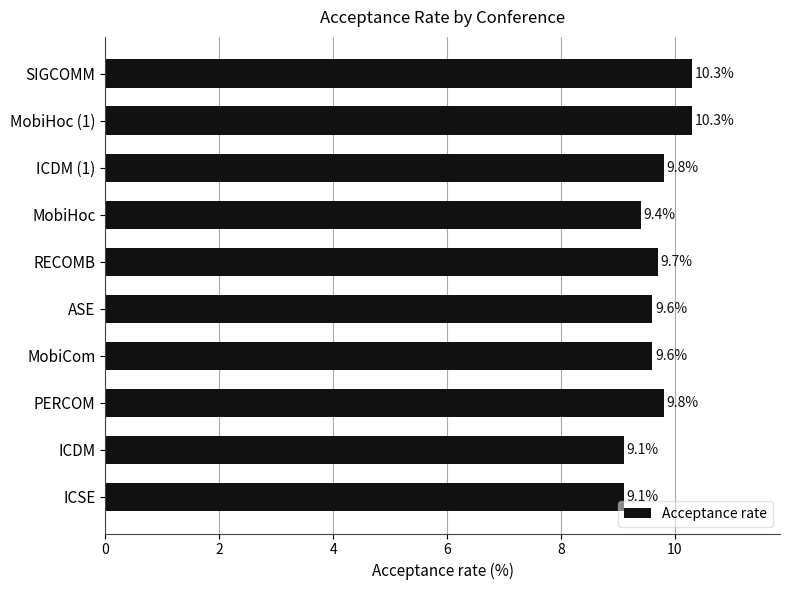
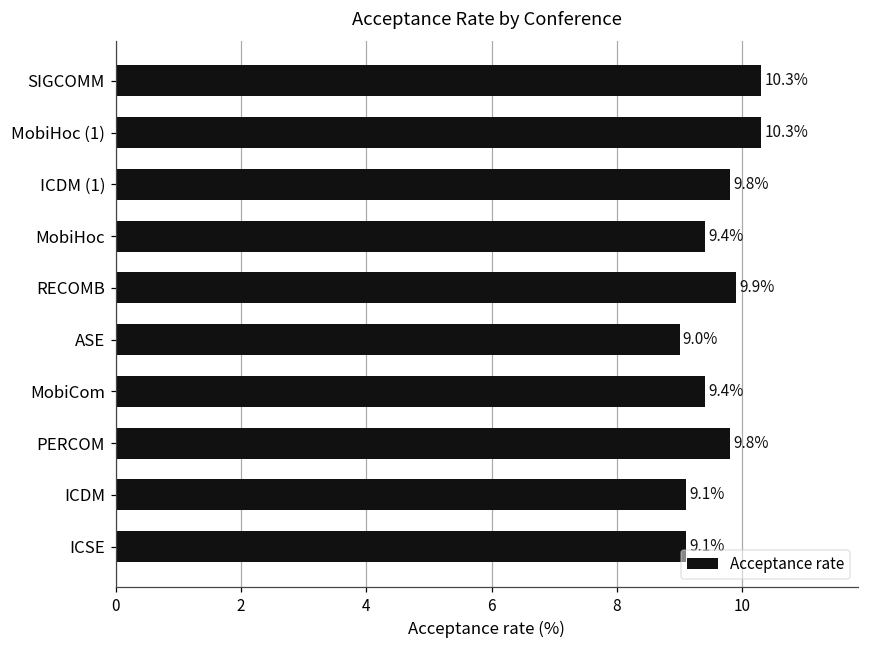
  {
    "SIGCOMM": "10.3%",
    "MobiHoc (1)": "10.3%",
    "ICDM (1)": "9.8%",
    "MobiHoc": "9.4%",
-   "RECOMB": "9.7%",
-   "ASE": "9.6%",
-   "MobiCom": "9.6%",
+   "RECOMB": "9.9%",
+   "ASE": "9.0%",
+   "MobiCom": "9.4%",
    "PERCOM": "9.8%",
    "ICDM": "9.1%"
  }
